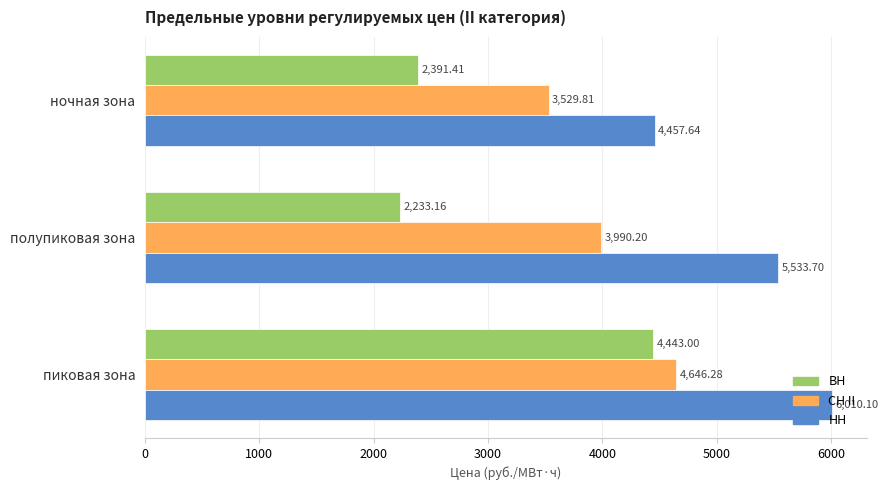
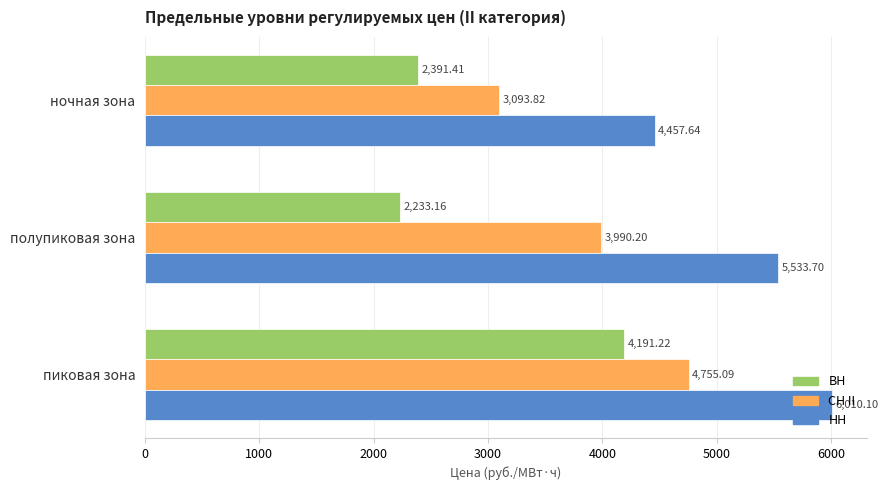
  {
    "ВН": {
      "ночная зона": "2,391.41",
      "полупиковая зона": "2,233.16",
-     "пиковая зона": "4,443.00"
+     "пиковая зона": "4,191.22"
    },
    "СН II": {
-     "ночная зона": "3,529.81",
+     "ночная зона": "3,093.82",
      "полупиковая зона": "3,990.20",
-     "пиковая зона": "4,646.28"
+     "пиковая зона": "4,755.09"
    },
    "НН": {
      "ночная зона": "4,457.64",
      "полупиковая зона": "5,533.70",
      "пиковая зона": "6,010.10"
    }
  }
